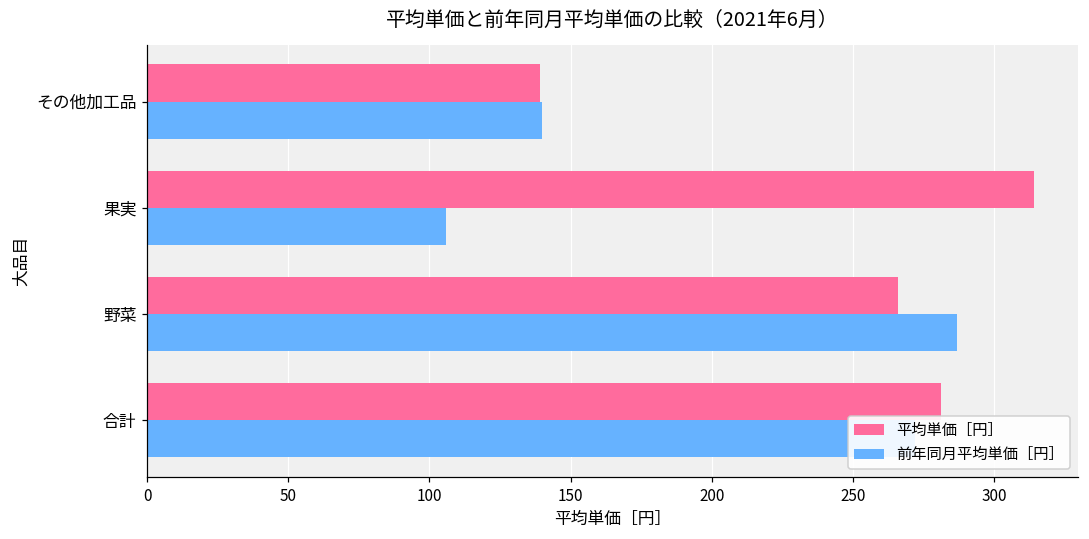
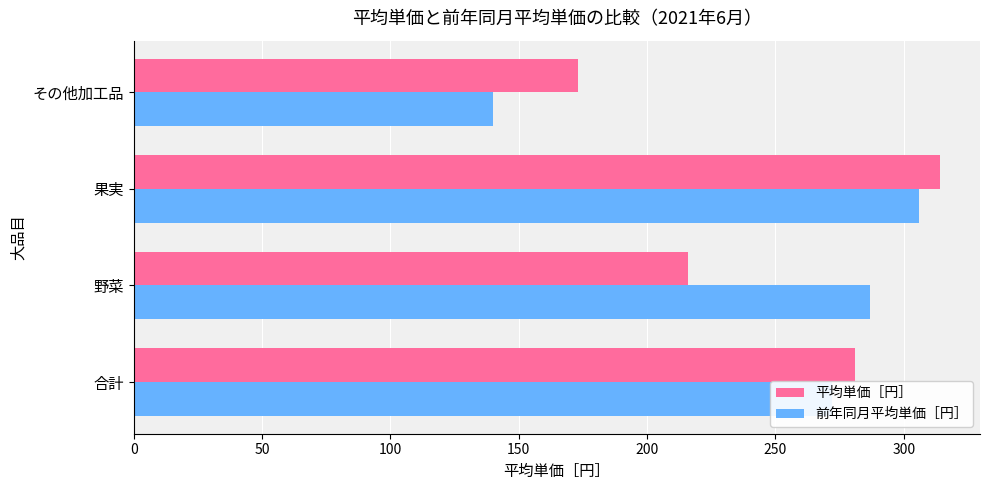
  {
    "平均単価［円］": {
-     "その他加工品": 139,
+     "その他加工品": 173,
      "果実": 314,
-     "野菜": 266,
+     "野菜": 216,
      "合計": 281
    },
    "前年同月平均単価［円］": {
      "その他加工品": 140,
-     "果実": 106,
+     "果実": 306,
      "野菜": 287
    }
  }
